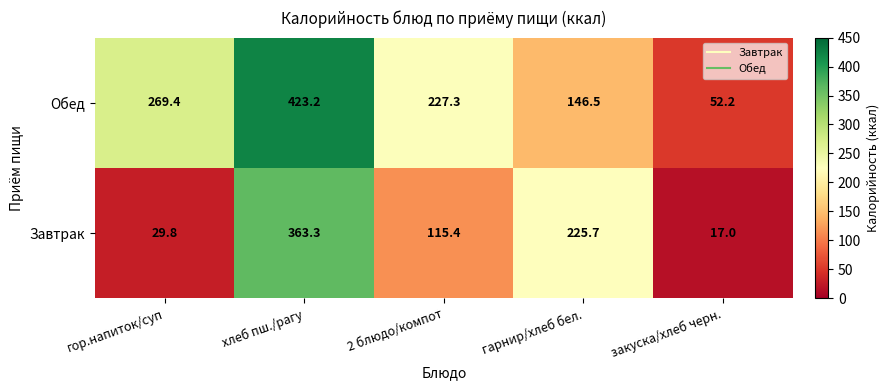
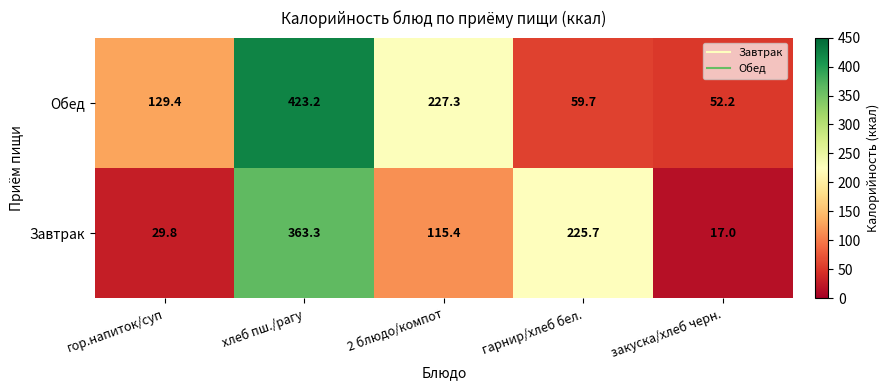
  {
    "Обед": {
-     "гор.напиток/суп": 269.4,
+     "гор.напиток/суп": 129.4,
      "хлеб пш./рагу": 423.2,
      "2 блюдо/компот": 227.3,
-     "гарнир/хлеб бел.": 146.5,
+     "гарнир/хлеб бел.": 59.7,
      "закуска/хлеб черн.": 52.2
    },
    "Завтрак": {
      "гор.напиток/суп": 29.8,
      "хлеб пш./рагу": 363.3,
      "2 блюдо/компот": 115.4,
      "гарнир/хлеб бел.": 225.7,
      "закуска/хлеб черн.": 17.0
    }
  }
